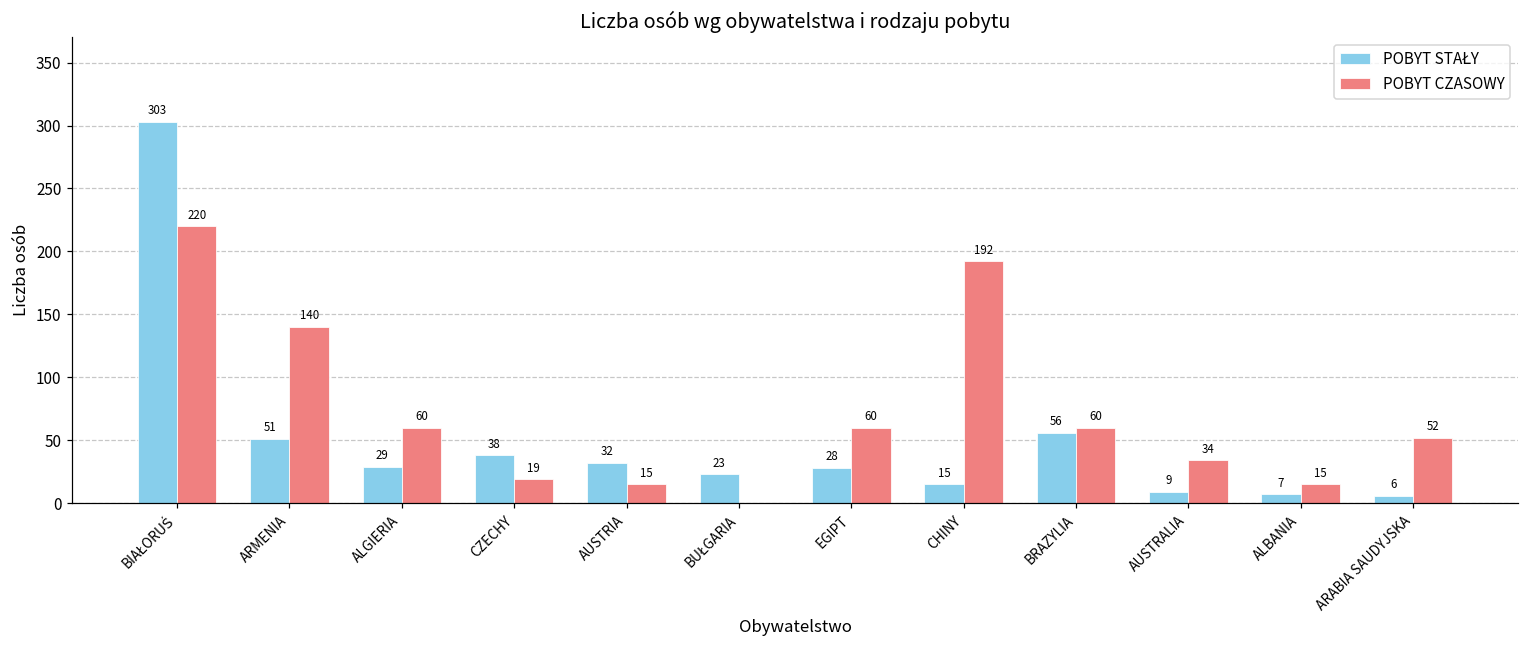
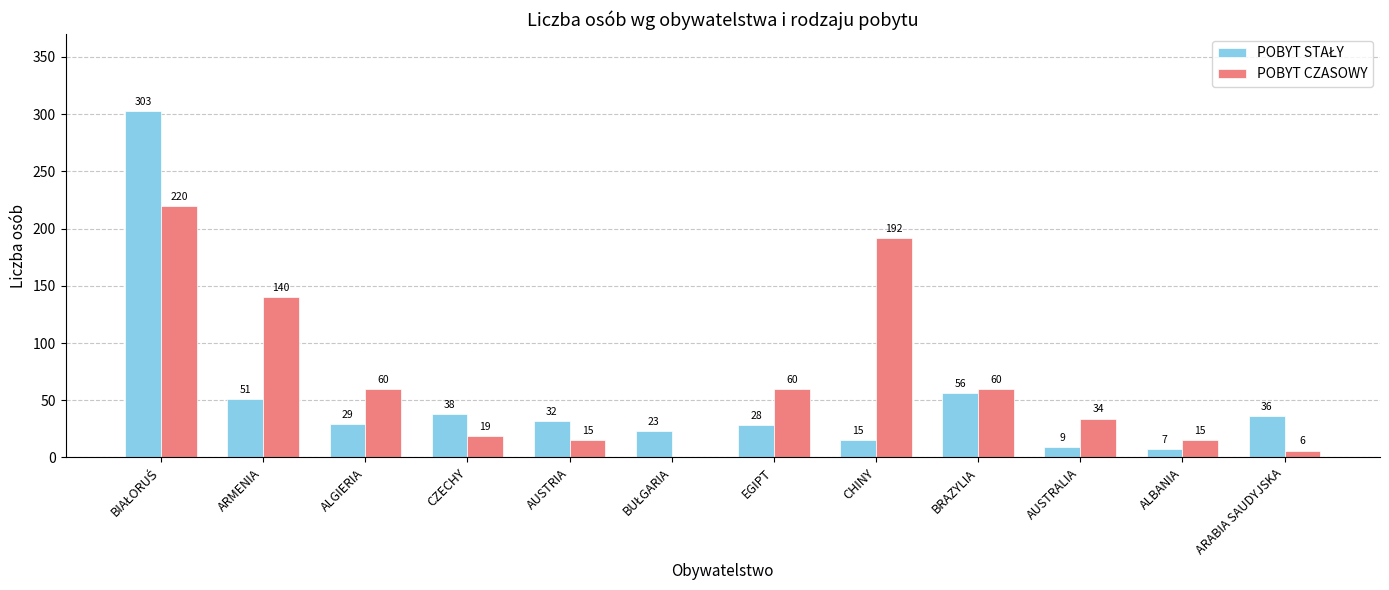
  {
    "POBYT STAŁY": {
      "BIAŁORUŚ": 303,
      "ARMENIA": 51,
      "ALGIERIA": 29,
      "CZECHY": 38,
      "AUSTRIA": 32,
      "BUŁGARIA": 23,
      "EGIPT": 28,
      "CHINY": 15,
      "BRAZYLIA": 56,
      "AUSTRALIA": 9,
      "ALBANIA": 7,
-     "ARABIA SAUDYJSKA": 6
+     "ARABIA SAUDYJSKA": 36
    },
    "POBYT CZASOWY": {
      "BIAŁORUŚ": 220,
      "ARMENIA": 140,
      "ALGIERIA": 60,
      "CZECHY": 19,
      "AUSTRIA": 15,
      "EGIPT": 60,
      "CHINY": 192,
      "BRAZYLIA": 60,
      "AUSTRALIA": 34,
      "ALBANIA": 15,
-     "ARABIA SAUDYJSKA": 52
+     "ARABIA SAUDYJSKA": 6
    }
  }
